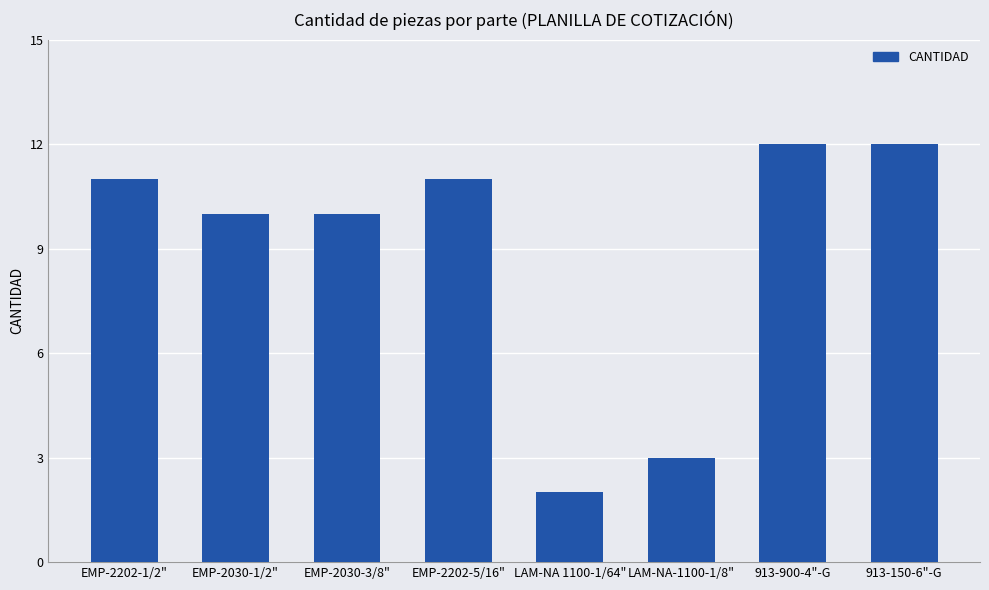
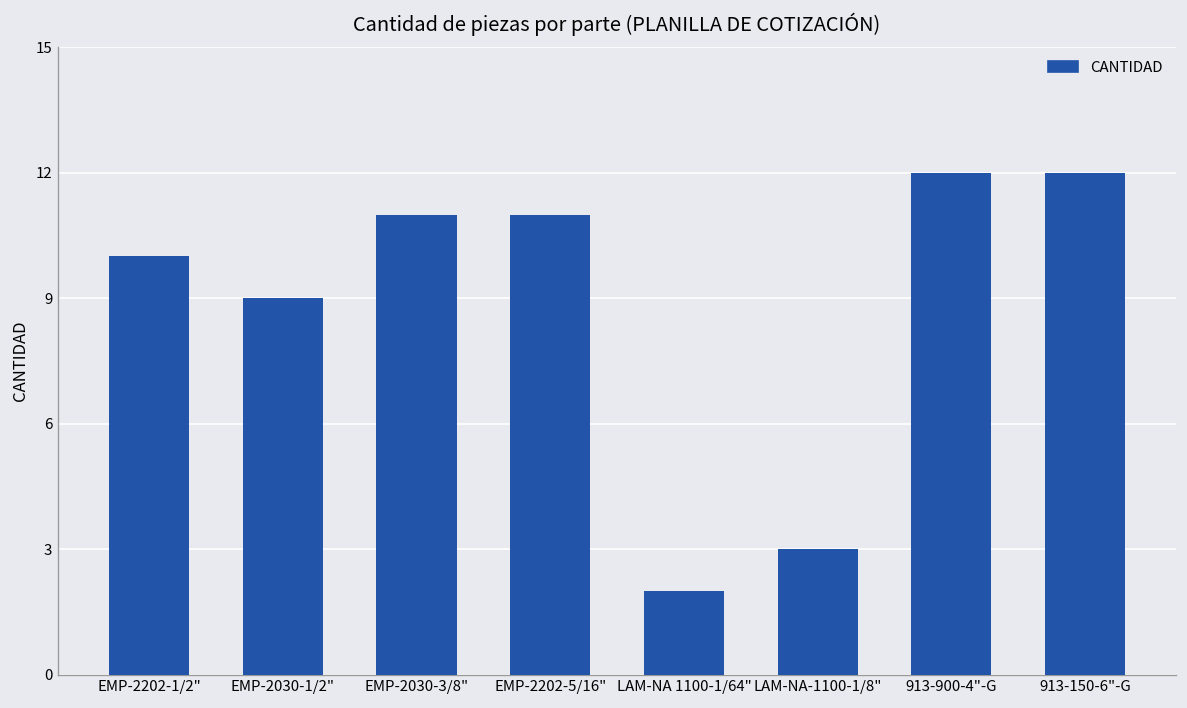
  {
-   "EMP-2202-1/2\"": 11,
-   "EMP-2030-1/2\"": 10,
-   "EMP-2030-3/8\"": 10,
+   "EMP-2202-1/2\"": 10,
+   "EMP-2030-1/2\"": 9,
+   "EMP-2030-3/8\"": 11,
    "EMP-2202-5/16\"": 11,
    "LAM-NA 1100-1/64\"": 2,
    "LAM-NA-1100-1/8\"": 3,
    "913-900-4\"-G": 12,
    "913-150-6\"-G": 12
  }
